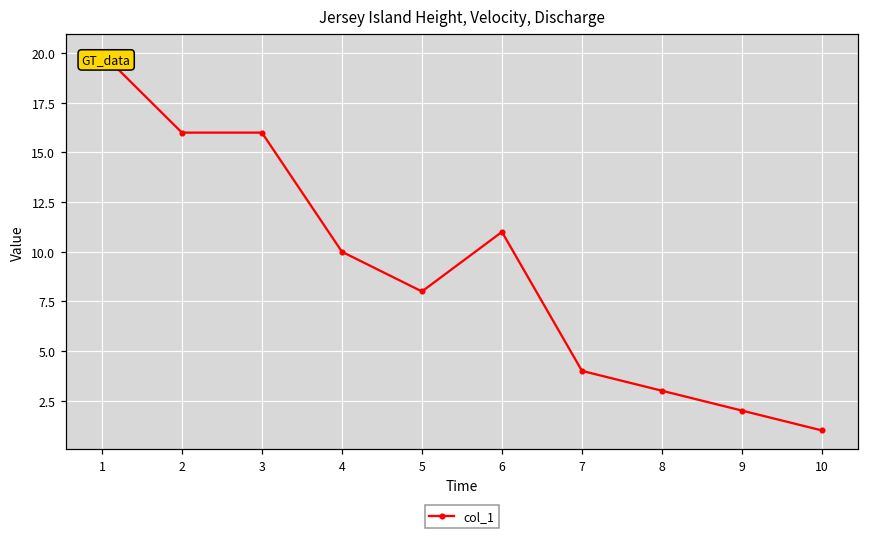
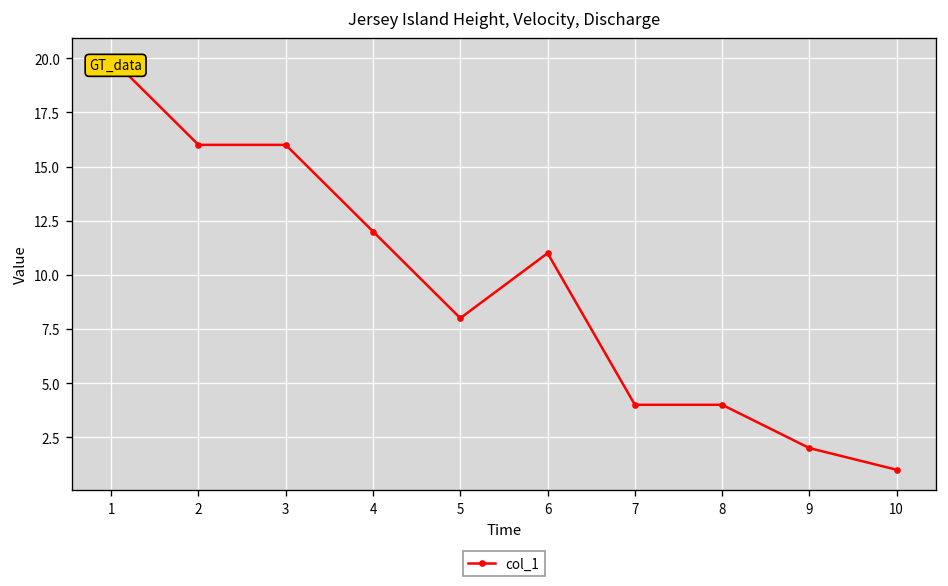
  {
    "2": 16,
    "3": 16,
-   "4": 10,
+   "4": 12,
    "5": 8,
    "6": 11,
    "7": 4,
-   "8": 3,
+   "8": 4,
    "9": 2,
    "10": 1
  }
